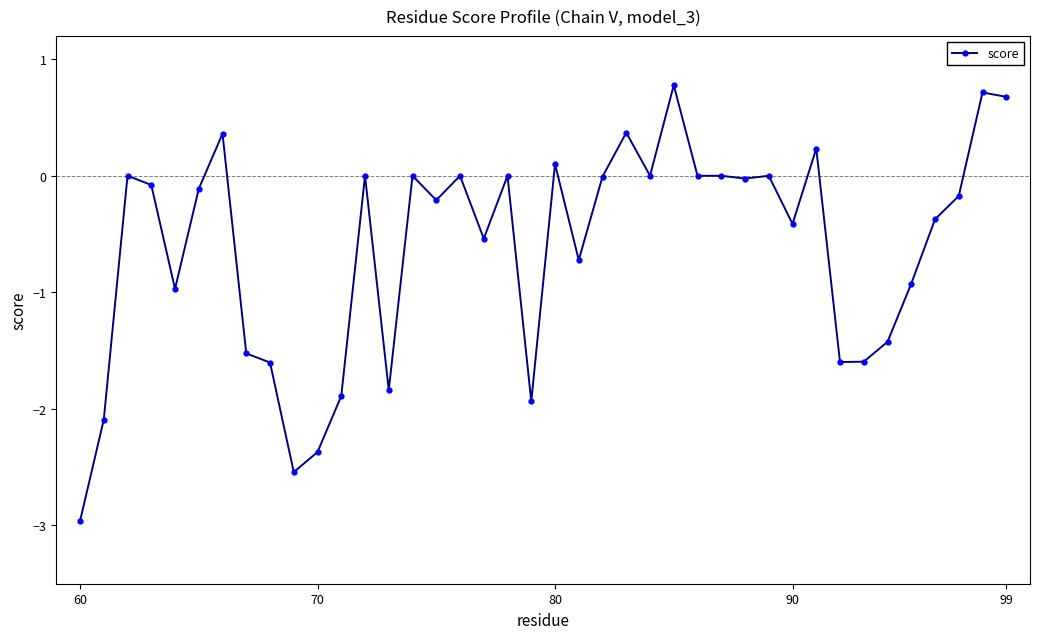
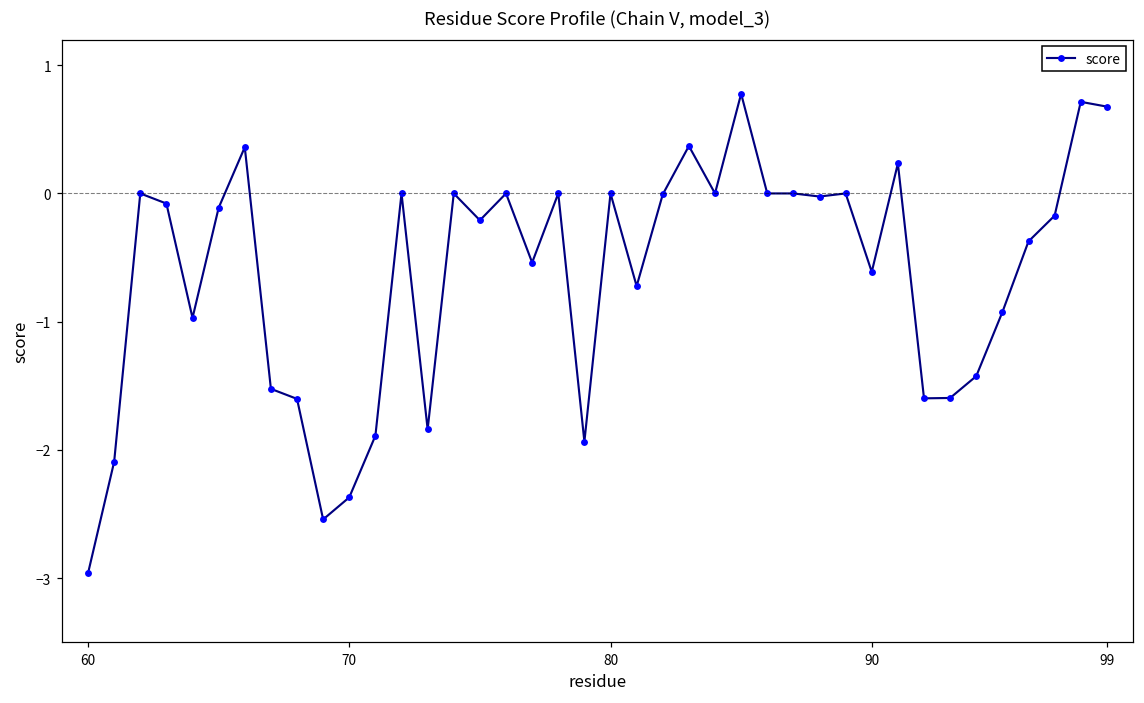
  {
    "60": -2.96,
    "70": -2.37,
-   "80": 0.1,
-   "90": -0.41,
+   "80": 0.0,
+   "90": -0.61,
    "99": 0.68
  }
